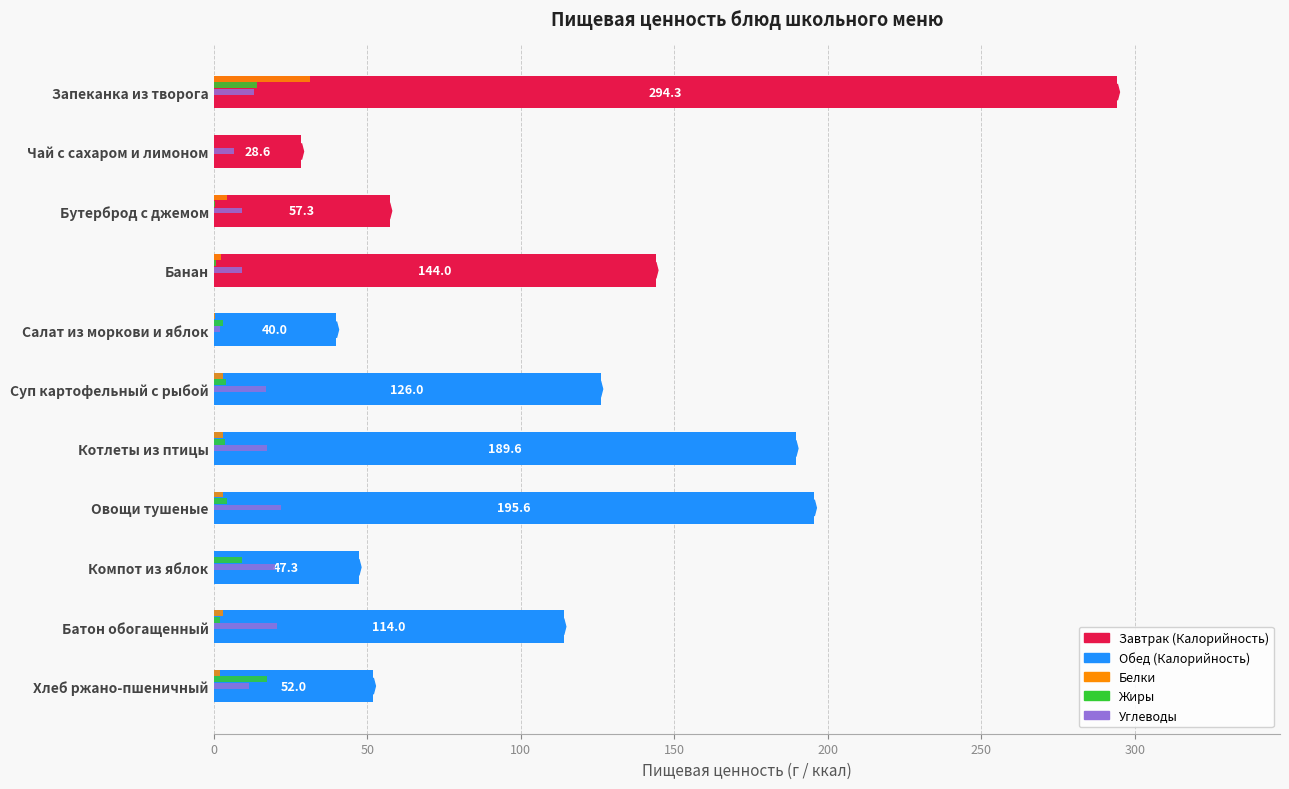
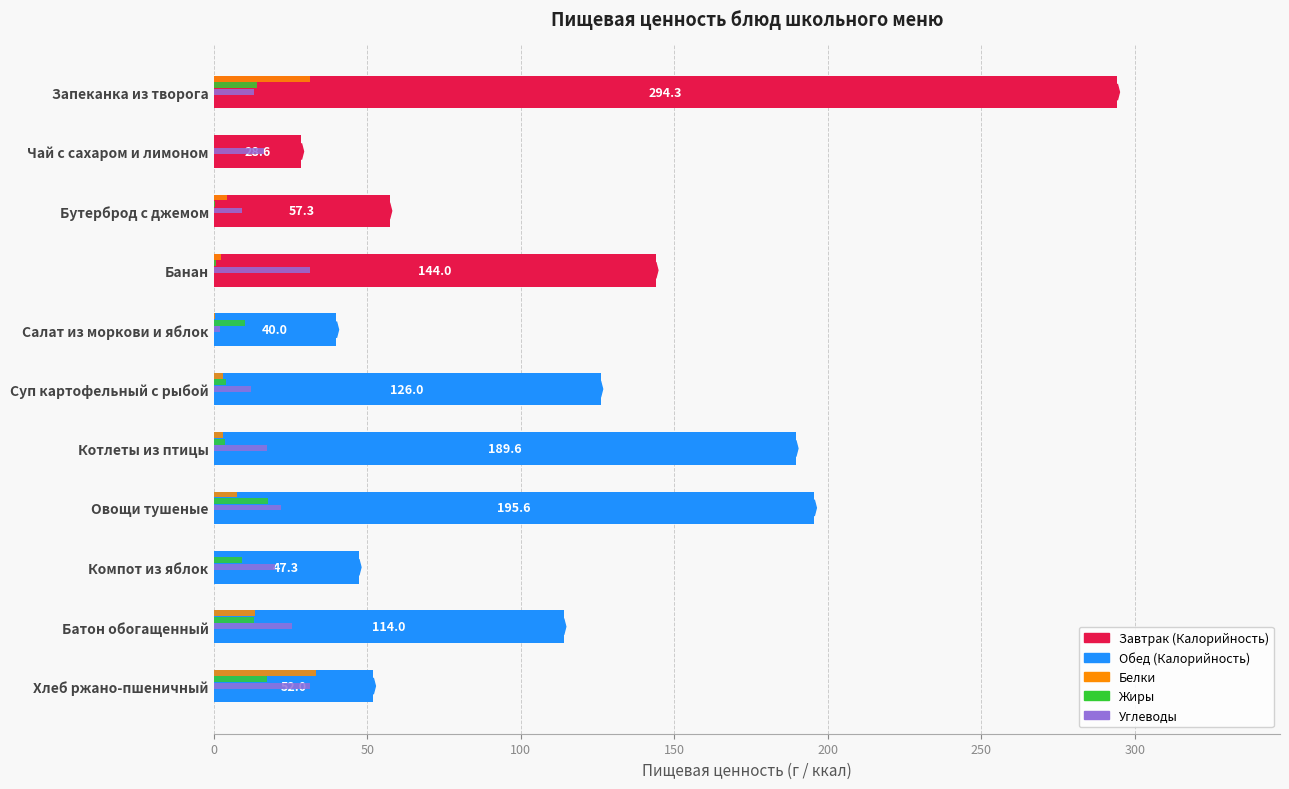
  {
    "Белки": {
      "Чай с сахаром и лимоном": 0,
-     "Овощи тушеные": 3,
+     "Овощи тушеные": 8,
      "Компот из яблок": 0,
-     "Батон обогащенный": 3,
-     "Хлеб ржано-пшеничный": 2
+     "Батон обогащенный": 13,
+     "Хлеб ржано-пшеничный": 33
    },
    "Жиры": {
      "Чай с сахаром и лимоном": 0,
-     "Салат из моркови и яблок": 3,
-     "Овощи тушеные": 5,
-     "Батон обогащенный": 2
+     "Салат из моркови и яблок": 10,
+     "Овощи тушеные": 18,
+     "Батон обогащенный": 13
    },
    "Углеводы": {
-     "Чай с сахаром и лимоном": 7,
-     "Банан": 9,
-     "Суп картофельный с рыбой": 17,
-     "Батон обогащенный": 21,
-     "Хлеб ржано-пшеничный": 12
+     "Чай с сахаром и лимоном": 16,
+     "Банан": 32,
+     "Суп картофельный с рыбой": 12,
+     "Батон обогащенный": 25,
+     "Хлеб ржано-пшеничный": 31
    }
  }
